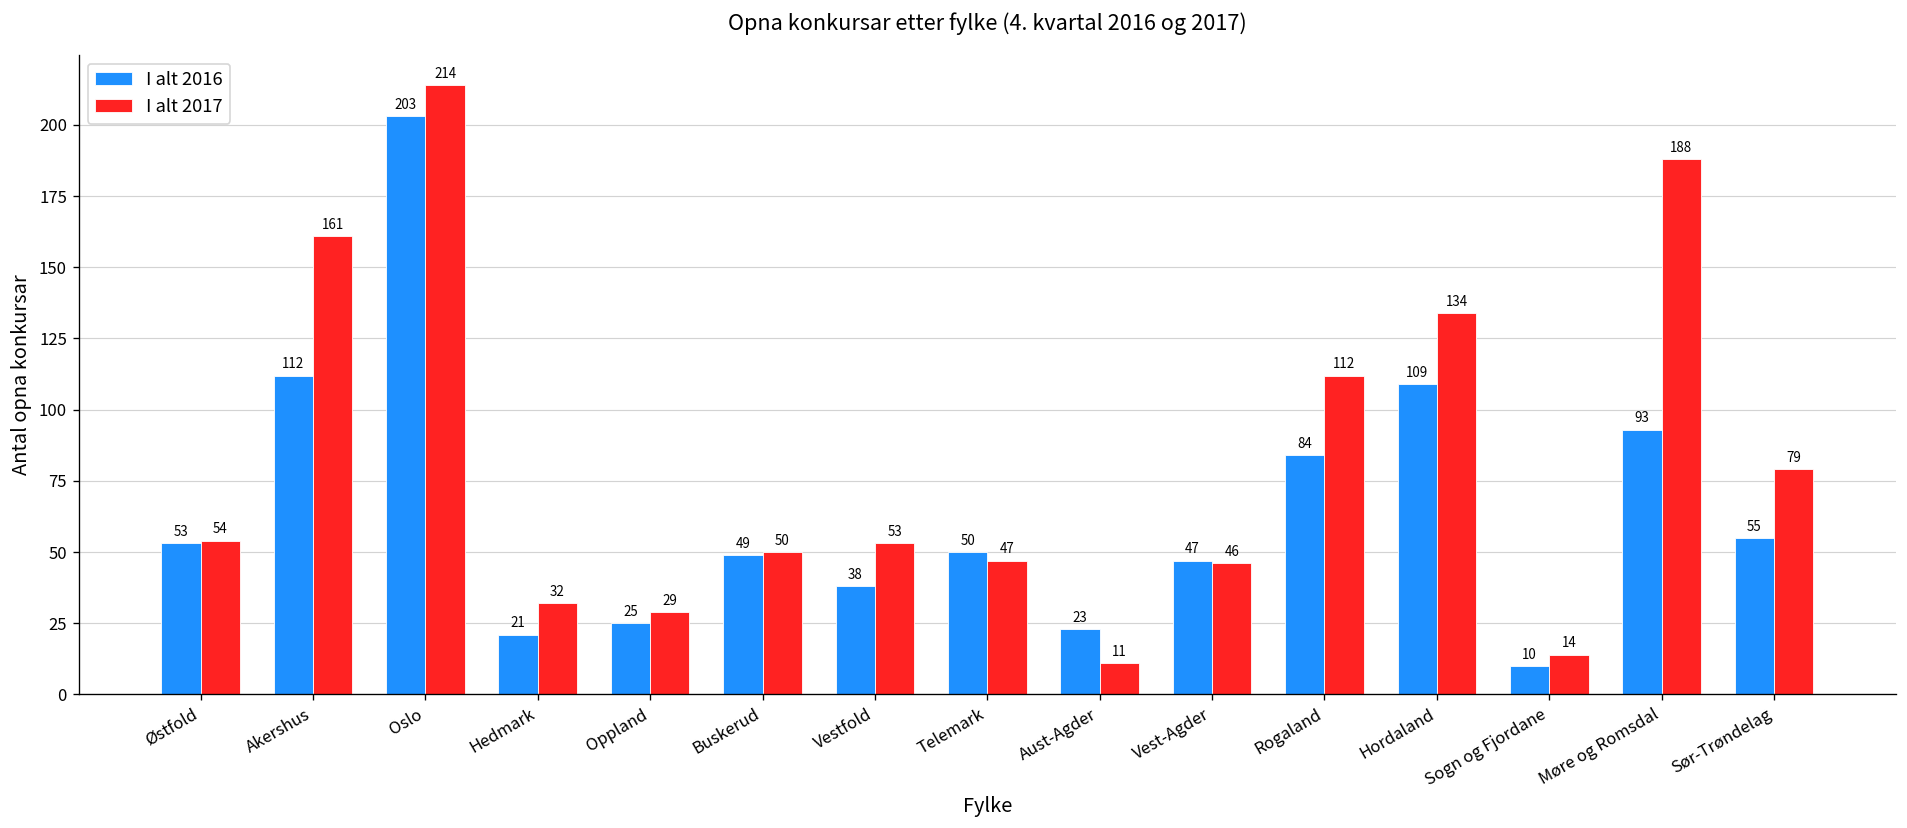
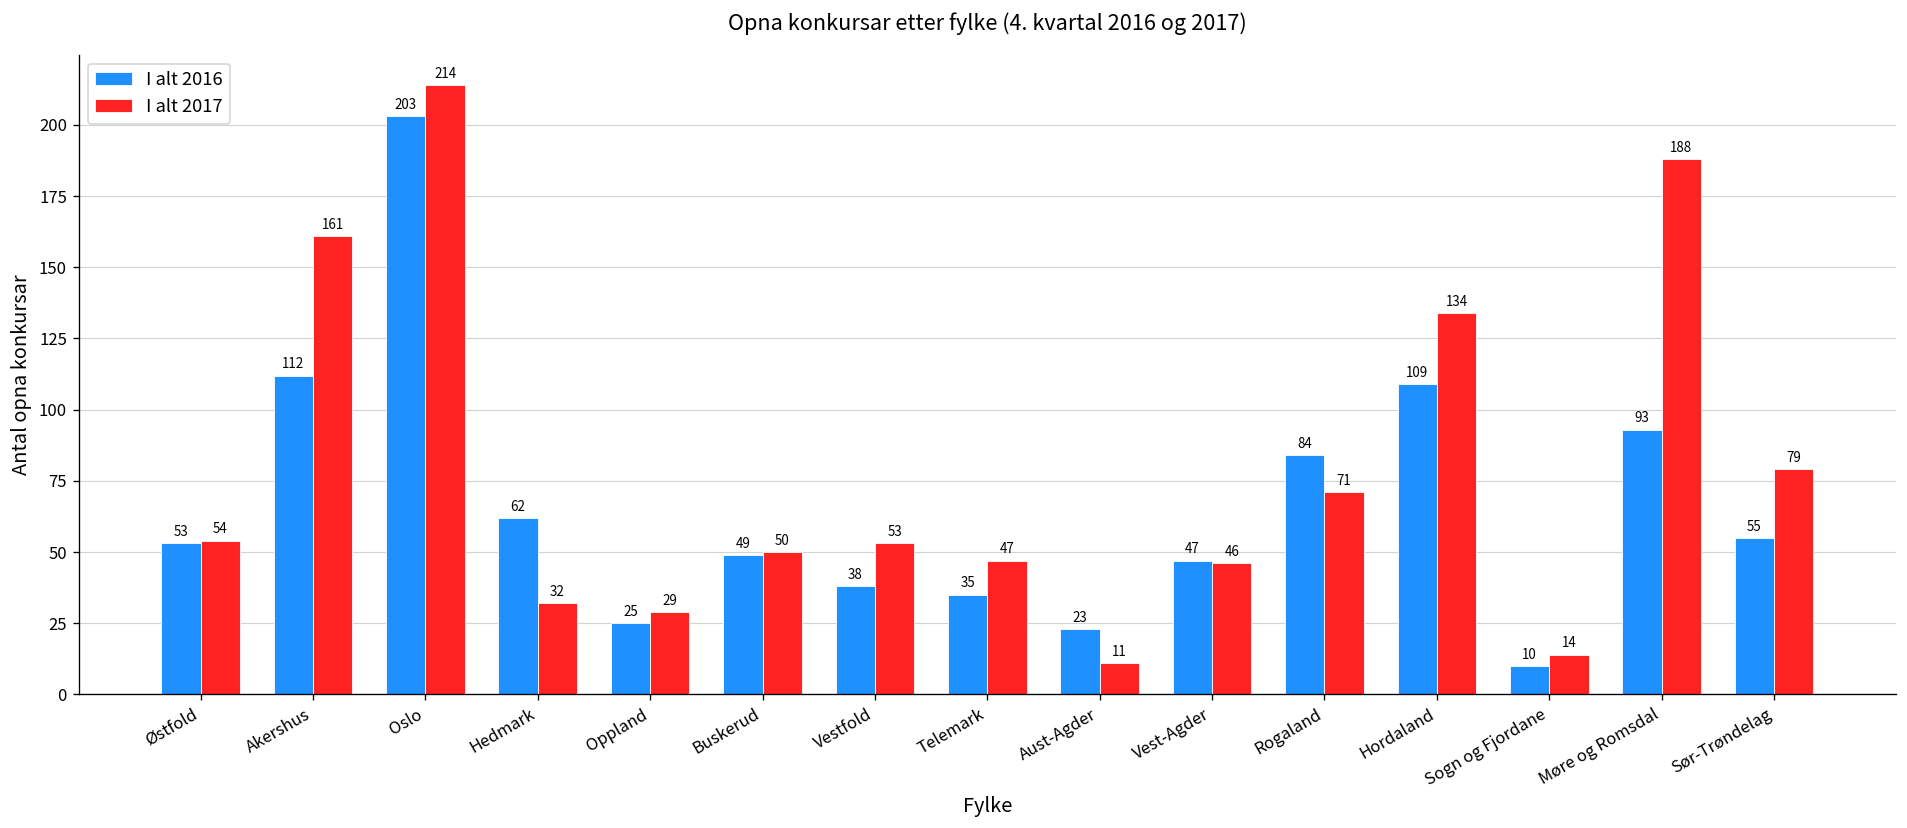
  {
    "I alt 2016": {
      "Østfold": 53,
      "Akershus": 112,
      "Oslo": 203,
-     "Hedmark": 21,
+     "Hedmark": 62,
      "Oppland": 25,
      "Buskerud": 49,
      "Vestfold": 38,
-     "Telemark": 50,
+     "Telemark": 35,
      "Aust-Agder": 23,
      "Vest-Agder": 47,
      "Rogaland": 84,
      "Hordaland": 109,
      "Sogn og Fjordane": 10,
      "Møre og Romsdal": 93,
      "Sør-Trøndelag": 55
    },
    "I alt 2017": {
      "Østfold": 54,
      "Akershus": 161,
      "Oslo": 214,
      "Hedmark": 32,
      "Oppland": 29,
      "Buskerud": 50,
      "Vestfold": 53,
      "Telemark": 47,
      "Aust-Agder": 11,
      "Vest-Agder": 46,
-     "Rogaland": 112,
+     "Rogaland": 71,
      "Hordaland": 134,
      "Sogn og Fjordane": 14,
      "Møre og Romsdal": 188,
      "Sør-Trøndelag": 79
    }
  }
